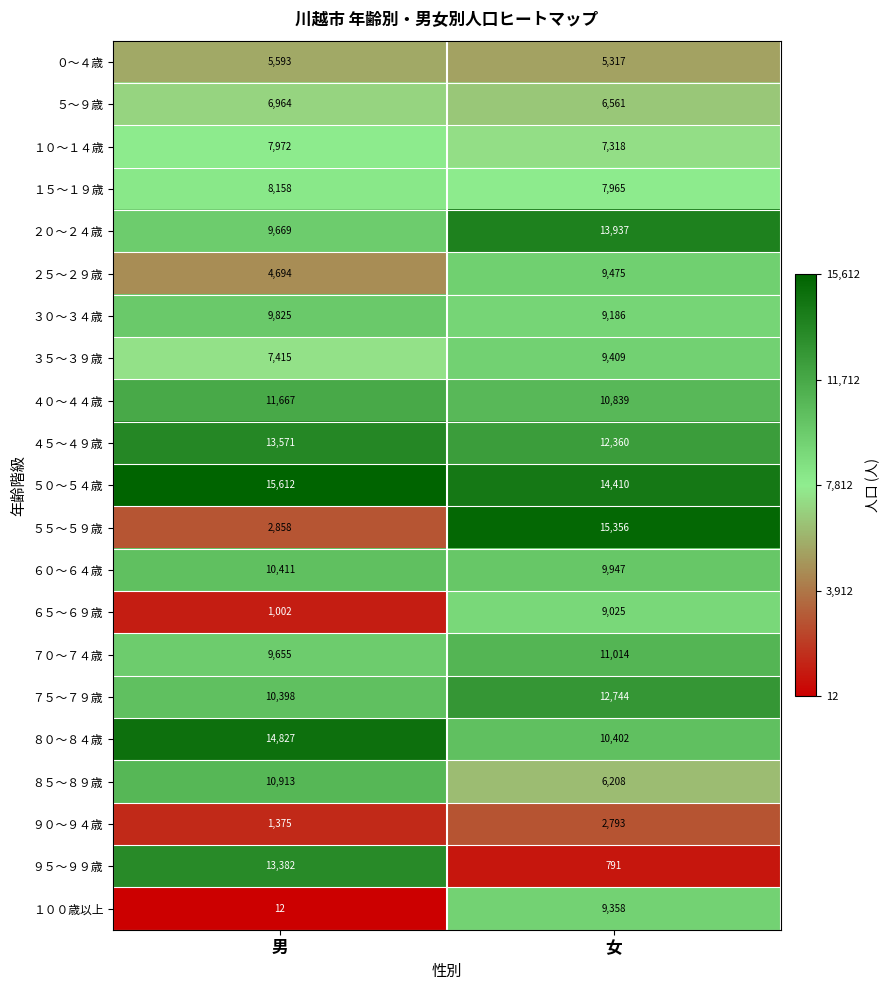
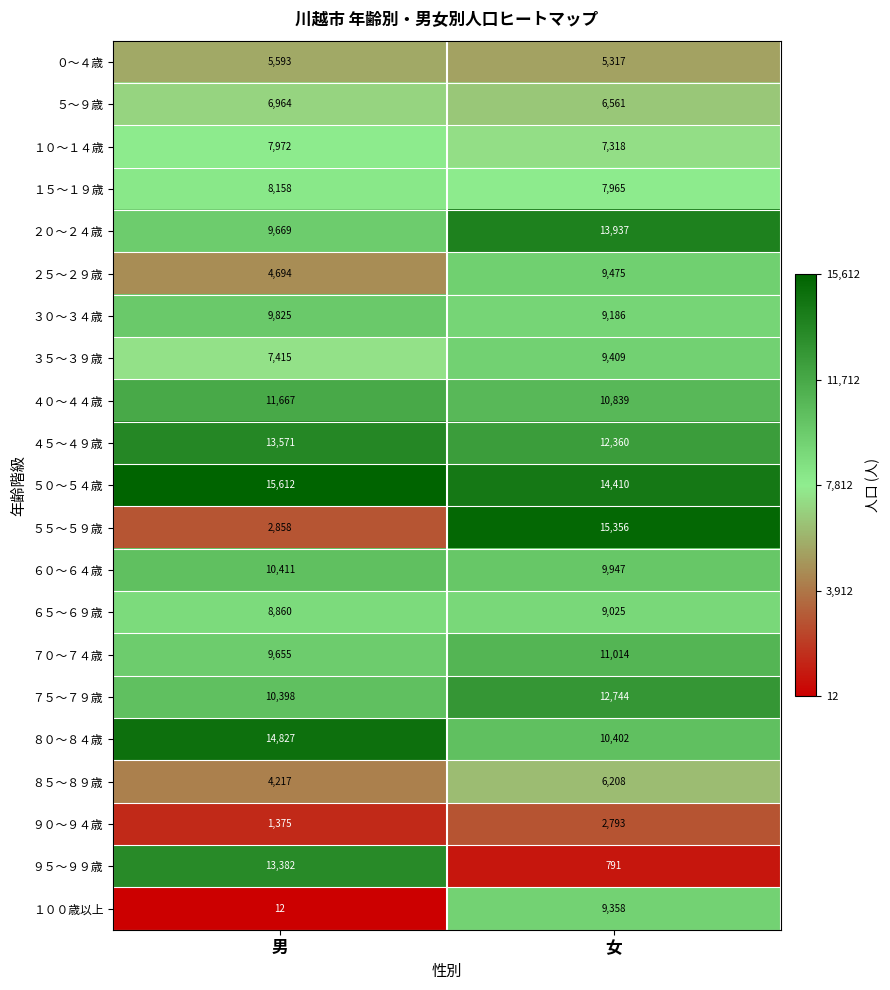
  {
    "０～４歳": {
      "男": "5,593",
      "女": "5,317"
    },
    "５～９歳": {
      "男": "6,964",
      "女": "6,561"
    },
    "１０～１４歳": {
      "男": "7,972",
      "女": "7,318"
    },
    "１５～１９歳": {
      "男": "8,158",
      "女": "7,965"
    },
    "２０～２４歳": {
      "男": "9,669",
      "女": "13,937"
    },
    "２５～２９歳": {
      "男": "4,694",
      "女": "9,475"
    },
    "３０～３４歳": {
      "男": "9,825",
      "女": "9,186"
    },
    "３５～３９歳": {
      "男": "7,415",
      "女": "9,409"
    },
    "４０～４４歳": {
      "男": "11,667",
      "女": "10,839"
    },
    "４５～４９歳": {
      "男": "13,571",
      "女": "12,360"
    },
    "５０～５４歳": {
      "男": "15,612",
      "女": "14,410"
    },
    "５５～５９歳": {
      "男": "2,858",
      "女": "15,356"
    },
    "６０～６４歳": {
      "男": "10,411",
      "女": "9,947"
    },
    "６５～６９歳": {
-     "男": "1,002",
+     "男": "8,860",
      "女": "9,025"
    },
    "７０～７４歳": {
      "男": "9,655",
      "女": "11,014"
    },
    "７５～７９歳": {
      "男": "10,398",
      "女": "12,744"
    },
    "８０～８４歳": {
      "男": "14,827",
      "女": "10,402"
    },
    "８５～８９歳": {
-     "男": "10,913",
+     "男": "4,217",
      "女": "6,208"
    },
    "９０～９４歳": {
      "男": "1,375",
      "女": "2,793"
    },
    "９５～９９歳": {
      "男": "13,382",
      "女": "791"
    },
    "１００歳以上": {
      "男": "12",
      "女": "9,358"
    }
  }
